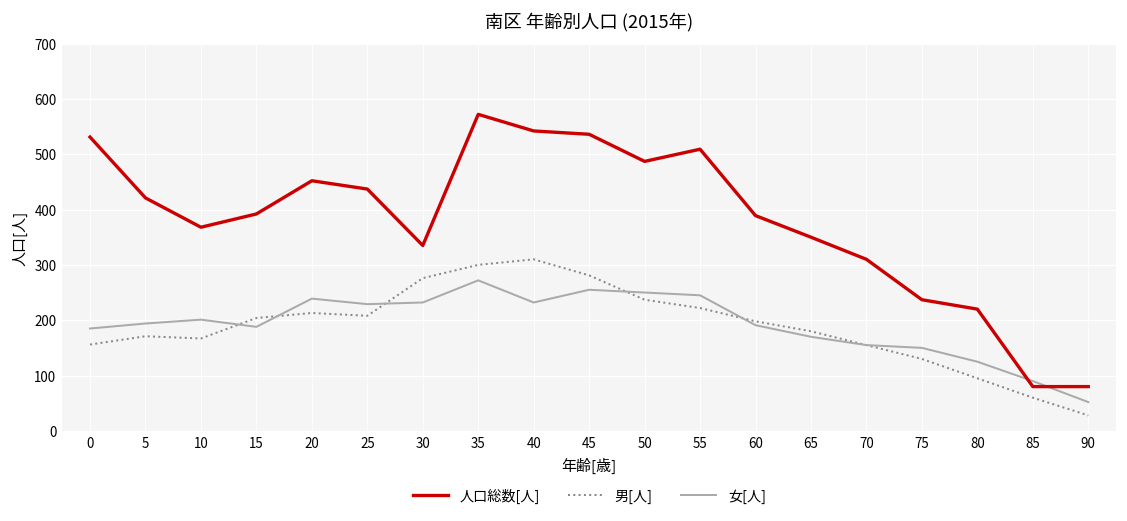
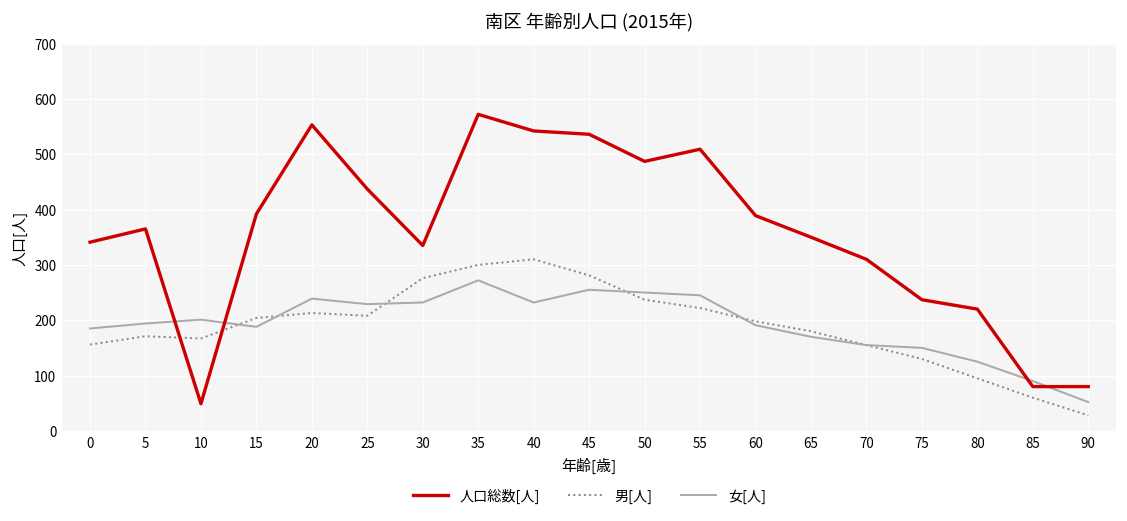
  {
    "人口総数[人]": {
-     "0": 530,
-     "5": 420,
-     "10": 370,
+     "0": 340,
+     "5": 370,
+     "10": 50,
      "15": 390,
-     "20": 450,
+     "20": 550,
      "25": 440,
      "30": 340,
      "35": 570,
      "40": 540,
      "45": 540,
      "50": 490,
      "55": 510,
      "60": 390,
      "65": 350,
      "70": 310,
      "75": 240,
      "80": 220,
      "85": 80,
      "90": 80
    }
  }
